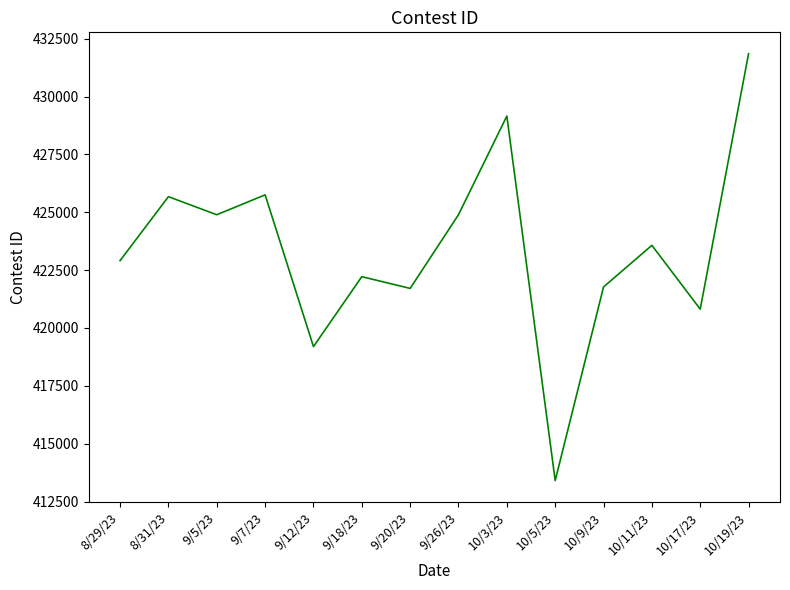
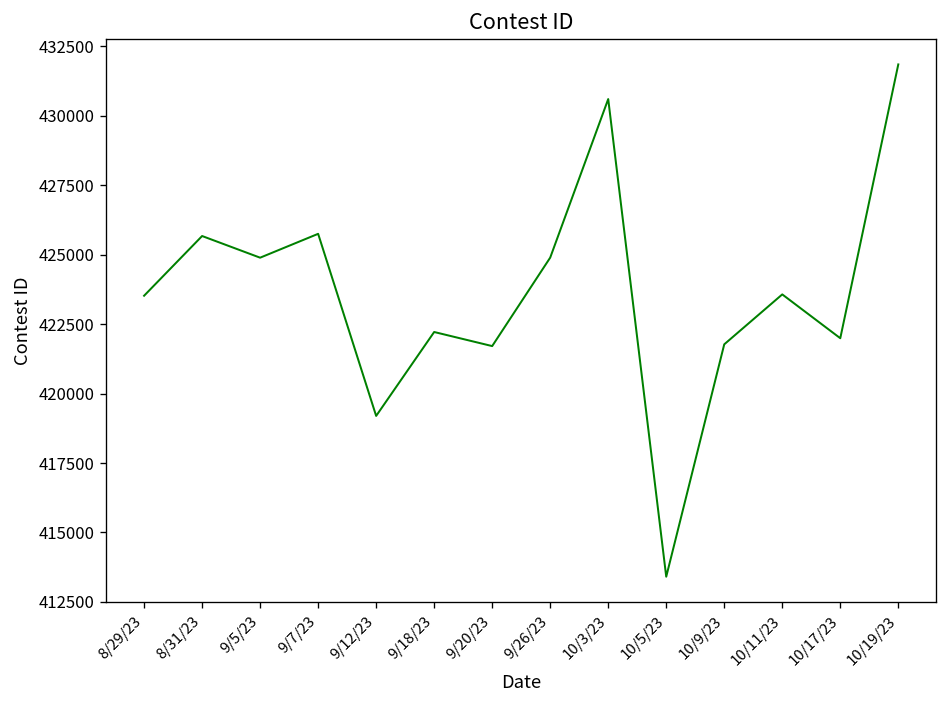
  {
-   "8/29/23": 422900,
+   "8/29/23": 423500,
    "8/31/23": 425700,
    "9/5/23": 424900,
    "9/7/23": 425800,
    "9/12/23": 419200,
    "9/18/23": 422200,
    "9/20/23": 421700,
    "9/26/23": 424900,
-   "10/3/23": 429200,
+   "10/3/23": 430600,
    "10/5/23": 413400,
    "10/9/23": 421800,
    "10/11/23": 423600,
-   "10/17/23": 420800,
+   "10/17/23": 422000,
    "10/19/23": 431900
  }
